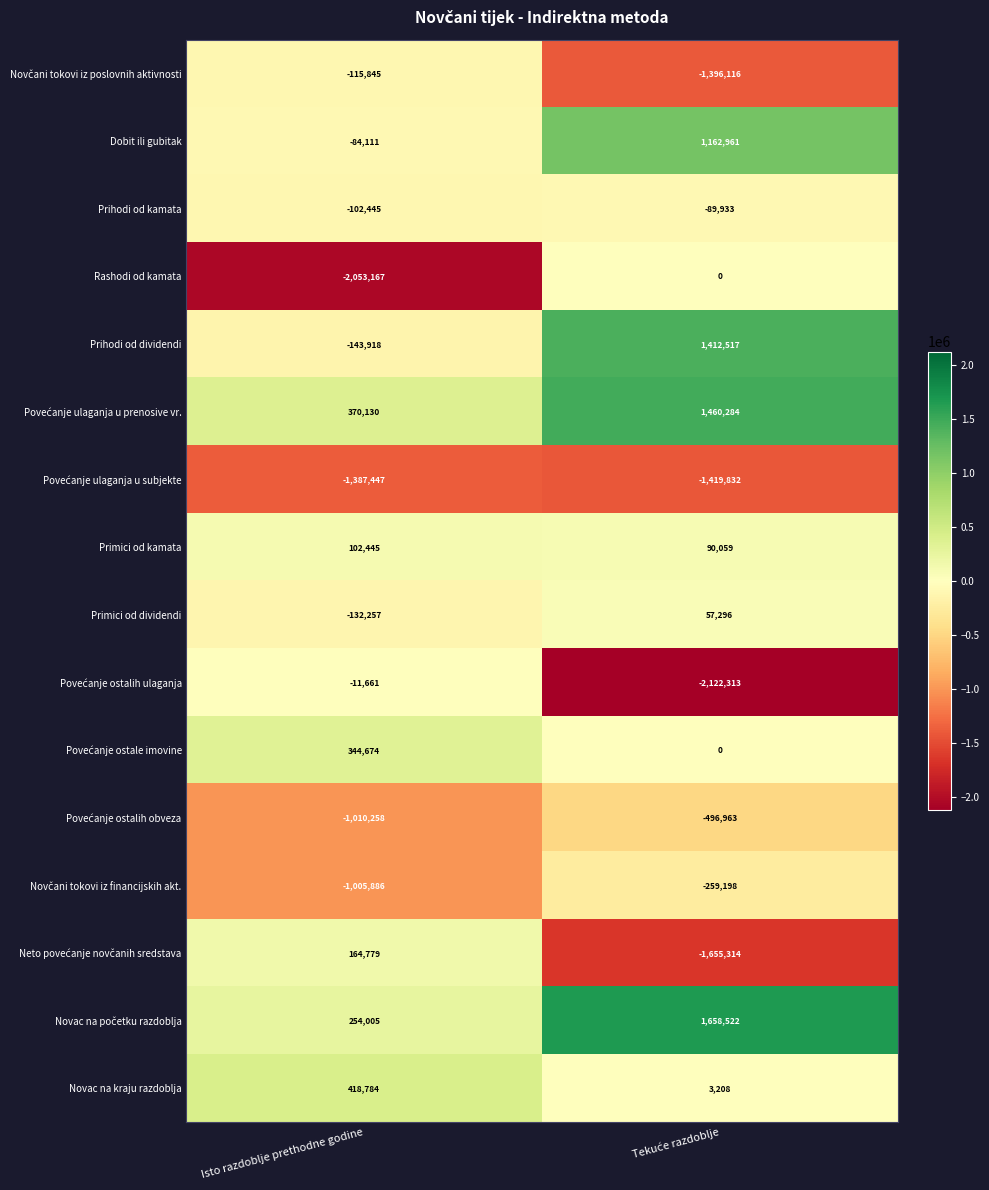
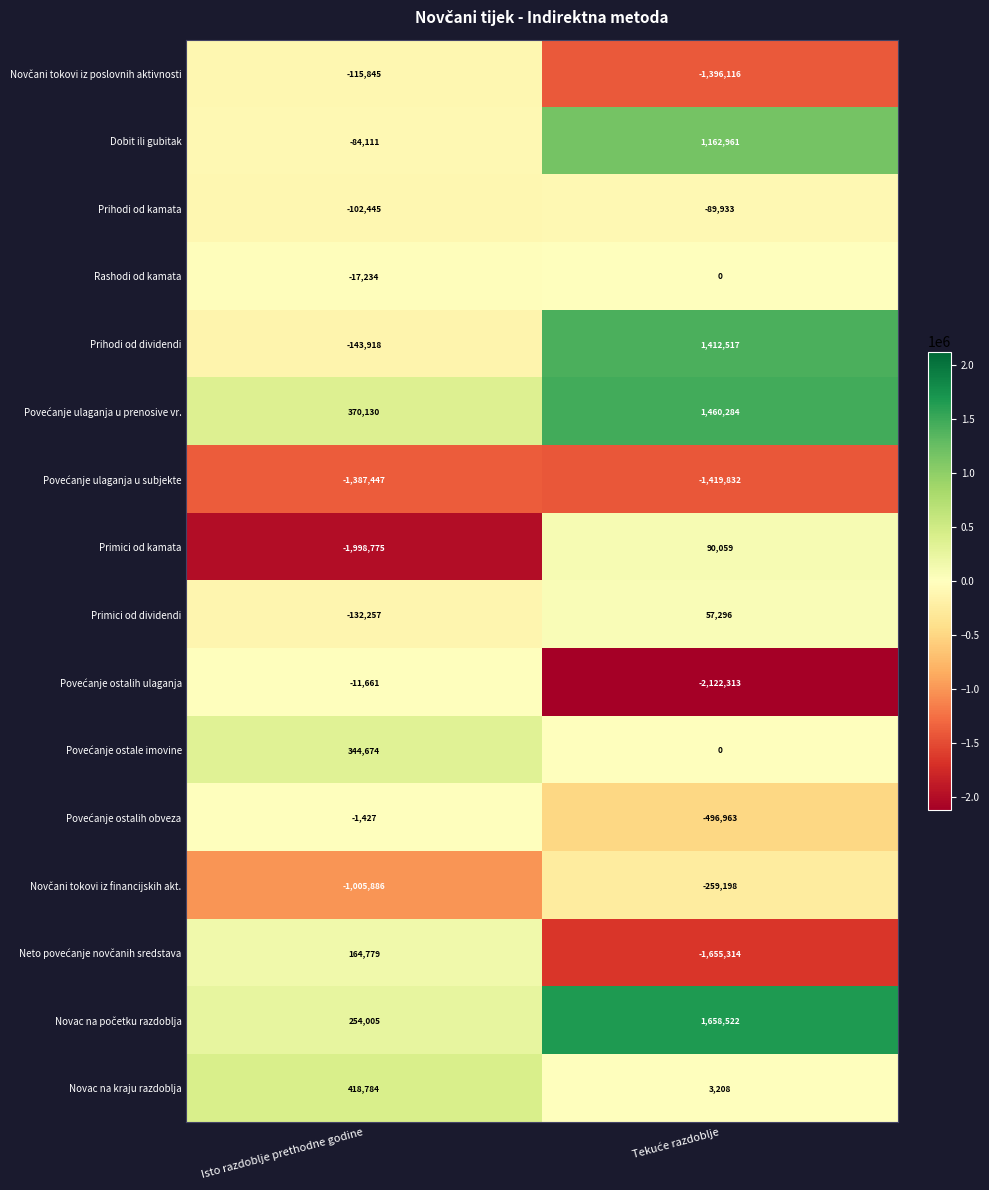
  {
    "Novčani tokovi iz poslovnih aktivnosti": {
      "Isto razdoblje prethodne godine": "-115,845",
      "Tekuće razdoblje": "-1,396,116"
    },
    "Dobit ili gubitak": {
      "Isto razdoblje prethodne godine": "-84,111",
      "Tekuće razdoblje": "1,162,961"
    },
    "Prihodi od kamata": {
      "Isto razdoblje prethodne godine": "-102,445",
      "Tekuće razdoblje": "-89,933"
    },
    "Rashodi od kamata": {
-     "Isto razdoblje prethodne godine": "-2,053,167",
+     "Isto razdoblje prethodne godine": "-17,234",
      "Tekuće razdoblje": "0"
    },
    "Prihodi od dividendi": {
      "Isto razdoblje prethodne godine": "-143,918",
      "Tekuće razdoblje": "1,412,517"
    },
    "Povećanje ulaganja u prenosive vr.": {
      "Isto razdoblje prethodne godine": "370,130",
      "Tekuće razdoblje": "1,460,284"
    },
    "Povećanje ulaganja u subjekte": {
      "Isto razdoblje prethodne godine": "-1,387,447",
      "Tekuće razdoblje": "-1,419,832"
    },
    "Primici od kamata": {
-     "Isto razdoblje prethodne godine": "102,445",
+     "Isto razdoblje prethodne godine": "-1,998,775",
      "Tekuće razdoblje": "90,059"
    },
    "Primici od dividendi": {
      "Isto razdoblje prethodne godine": "-132,257",
      "Tekuće razdoblje": "57,296"
    },
    "Povećanje ostalih ulaganja": {
      "Isto razdoblje prethodne godine": "-11,661",
      "Tekuće razdoblje": "-2,122,313"
    },
    "Povećanje ostale imovine": {
      "Isto razdoblje prethodne godine": "344,674",
      "Tekuće razdoblje": "0"
    },
    "Povećanje ostalih obveza": {
-     "Isto razdoblje prethodne godine": "-1,010,258",
+     "Isto razdoblje prethodne godine": "-1,427",
      "Tekuće razdoblje": "-496,963"
    },
    "Novčani tokovi iz financijskih akt.": {
      "Isto razdoblje prethodne godine": "-1,005,886",
      "Tekuće razdoblje": "-259,198"
    },
    "Neto povećanje novčanih sredstava": {
      "Isto razdoblje prethodne godine": "164,779",
      "Tekuće razdoblje": "-1,655,314"
    },
    "Novac na početku razdoblja": {
      "Isto razdoblje prethodne godine": "254,005",
      "Tekuće razdoblje": "1,658,522"
    },
    "Novac na kraju razdoblja": {
      "Isto razdoblje prethodne godine": "418,784",
      "Tekuće razdoblje": "3,208"
    }
  }
